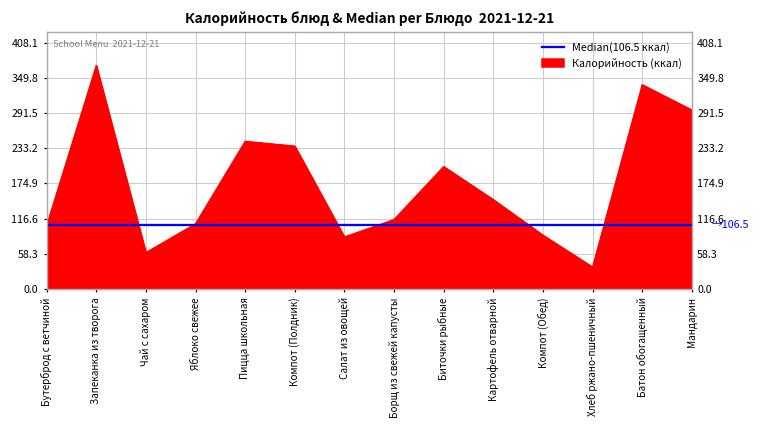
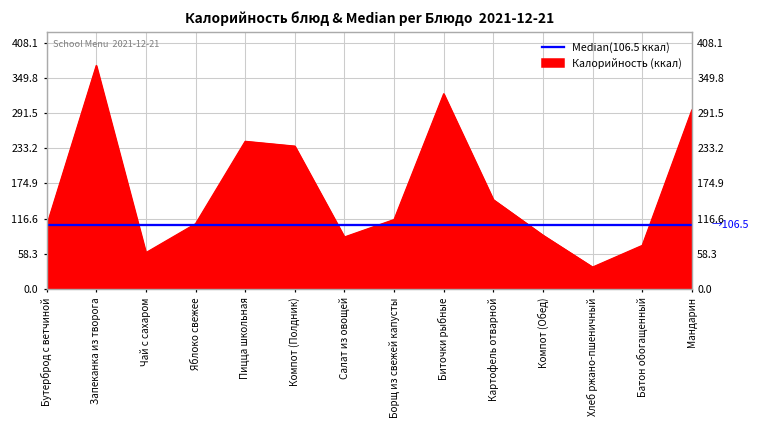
  {
    "Бутерброд с ветчиной": 110,
    "Чай с сахаром": 60,
    "Яблоко свежее": 110,
    "Пицца школьная": 250,
    "Компот (Полдник)": 240,
    "Салат из овощей": 90,
    "Борщ из свежей капусты": 120,
-   "Биточки рыбные": 200,
+   "Биточки рыбные": 320,
    "Картофель отварной": 150,
    "Компот (Обед)": 90,
    "Хлеб ржано-пшеничный": 40,
-   "Батон обогащенный": 340,
+   "Батон обогащенный": 70,
    "Мандарин": 300
  }
